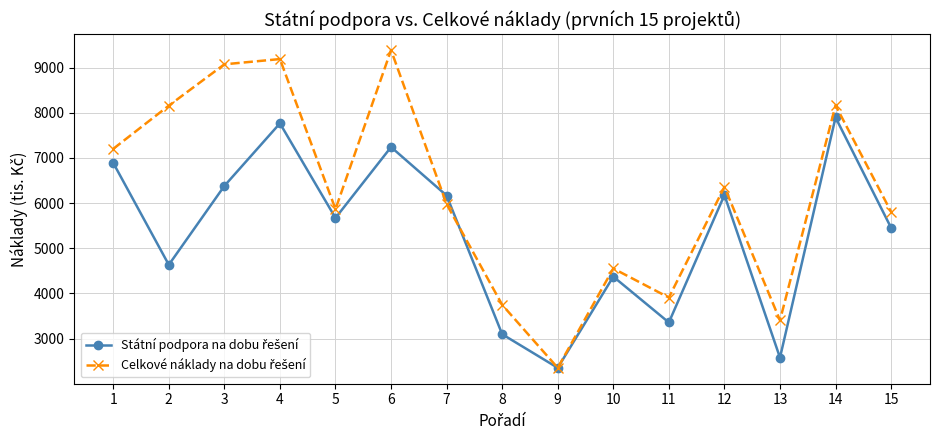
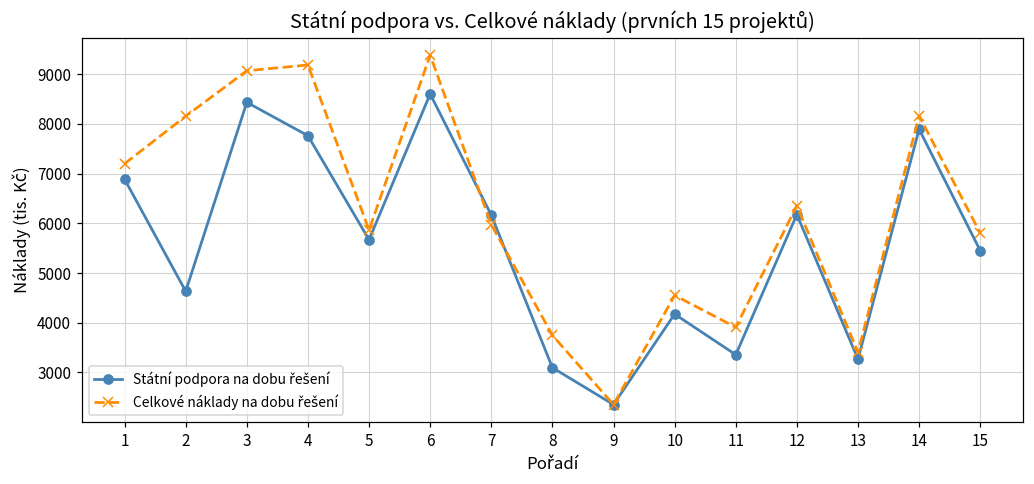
  {
    "Státní podpora na dobu řešení": {
      "1": 6900,
      "2": 4600,
-     "3": 6400,
+     "3": 8400,
      "4": 7800,
      "5": 5700,
-     "6": 7200,
+     "6": 8600,
      "7": 6200,
      "8": 3100,
-     "10": 4400,
+     "10": 4200,
      "11": 3400,
      "12": 6200,
-     "13": 2600,
+     "13": 3300,
      "14": 7900,
      "15": 5500
    },
    "Celkové náklady na dobu řešení": {
      "1": 7200,
      "2": 8200,
      "3": 9100,
      "4": 9200,
      "5": 5900,
      "6": 9400,
      "7": 6000,
      "8": 3700,
      "10": 4600,
      "11": 3900,
      "12": 6400,
      "13": 3400,
      "14": 8200,
      "15": 5800
    }
  }
